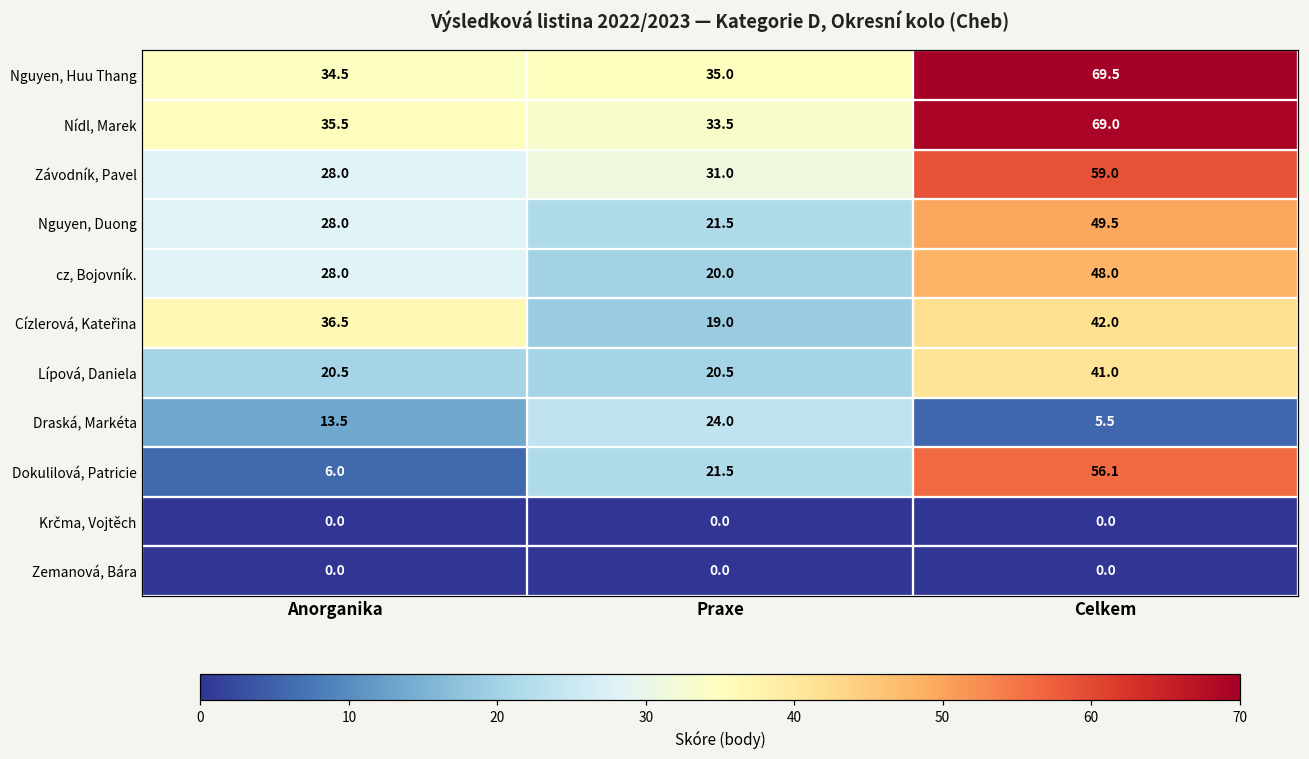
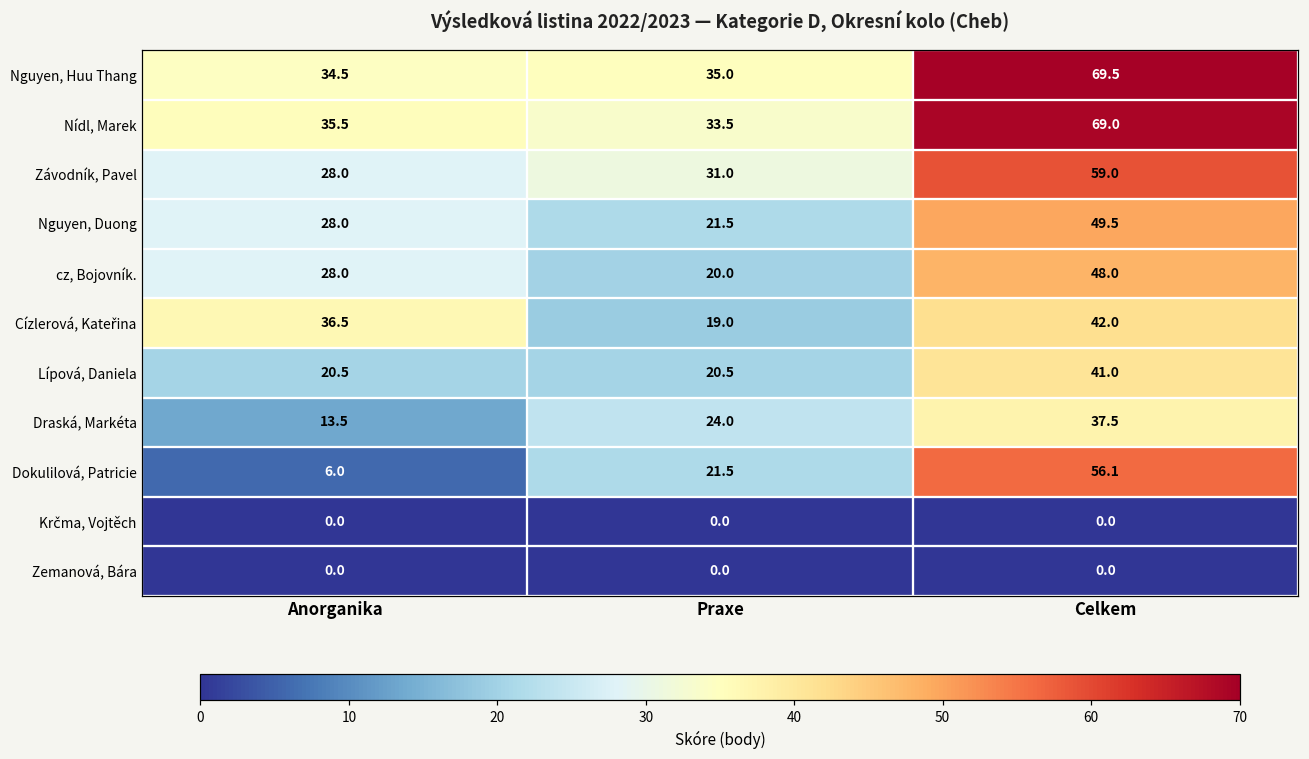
  {
    "Nguyen, Huu Thang": {
      "Anorganika": 34.5,
      "Praxe": 35.0,
      "Celkem": 69.5
    },
    "Nídl, Marek": {
      "Anorganika": 35.5,
      "Praxe": 33.5,
      "Celkem": 69.0
    },
    "Závodník, Pavel": {
      "Anorganika": 28.0,
      "Praxe": 31.0,
      "Celkem": 59.0
    },
    "Nguyen, Duong": {
      "Anorganika": 28.0,
      "Praxe": 21.5,
      "Celkem": 49.5
    },
    "cz, Bojovník.": {
      "Anorganika": 28.0,
      "Praxe": 20.0,
      "Celkem": 48.0
    },
    "Cízlerová, Kateřina": {
      "Anorganika": 36.5,
      "Praxe": 19.0,
      "Celkem": 42.0
    },
    "Lípová, Daniela": {
      "Anorganika": 20.5,
      "Praxe": 20.5,
      "Celkem": 41.0
    },
    "Draská, Markéta": {
      "Anorganika": 13.5,
      "Praxe": 24.0,
-     "Celkem": 5.5
+     "Celkem": 37.5
    },
    "Dokulilová, Patricie": {
      "Anorganika": 6.0,
      "Praxe": 21.5,
      "Celkem": 56.1
    },
    "Krčma, Vojtěch": {
      "Anorganika": 0.0,
      "Praxe": 0.0,
      "Celkem": 0.0
    },
    "Zemanová, Bára": {
      "Anorganika": 0.0,
      "Praxe": 0.0,
      "Celkem": 0.0
    }
  }
